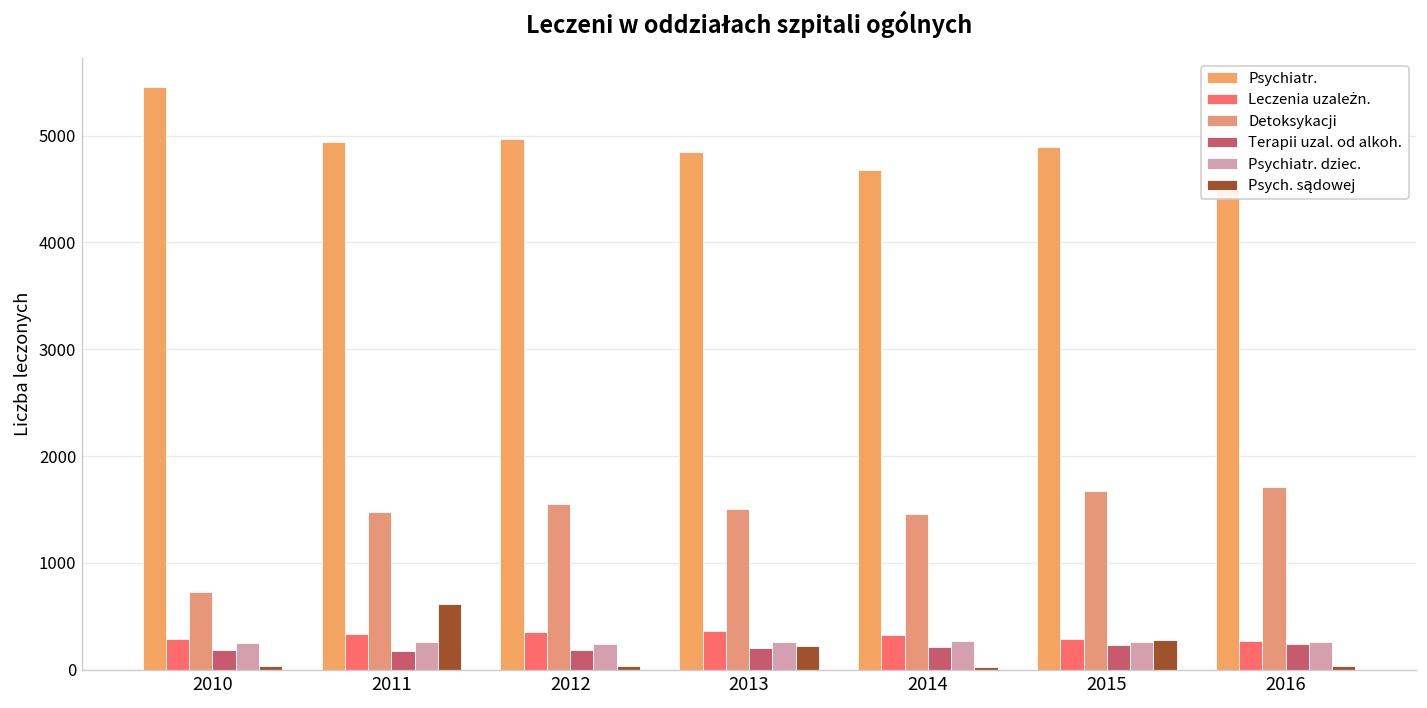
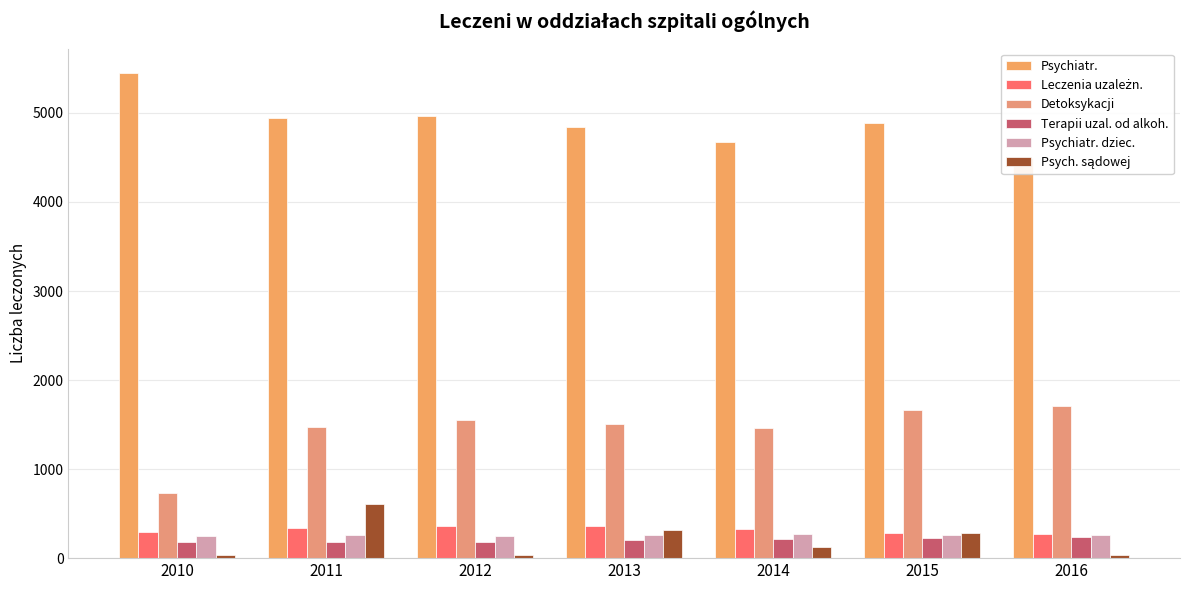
  {
    "Psych. sądowej": {
      "2010": 0,
      "2011": 600,
      "2012": 0,
-     "2013": 200,
-     "2014": 0,
+     "2013": 300,
+     "2014": 100,
      "2015": 300,
      "2016": 0
    }
  }
